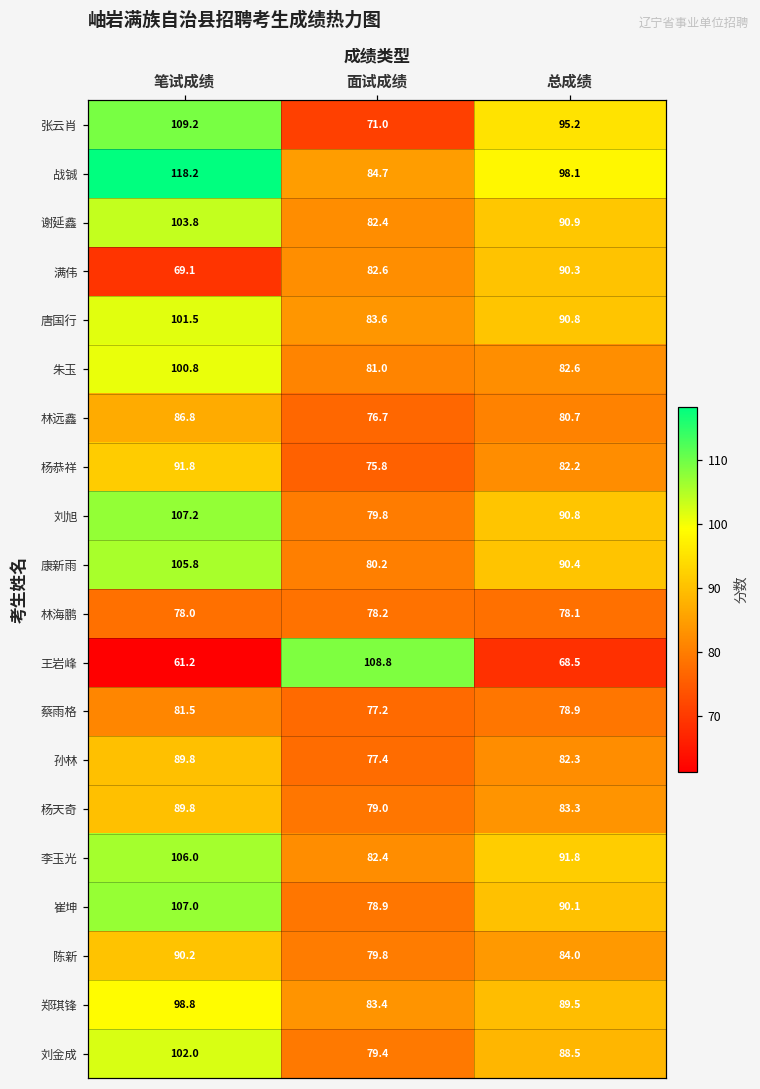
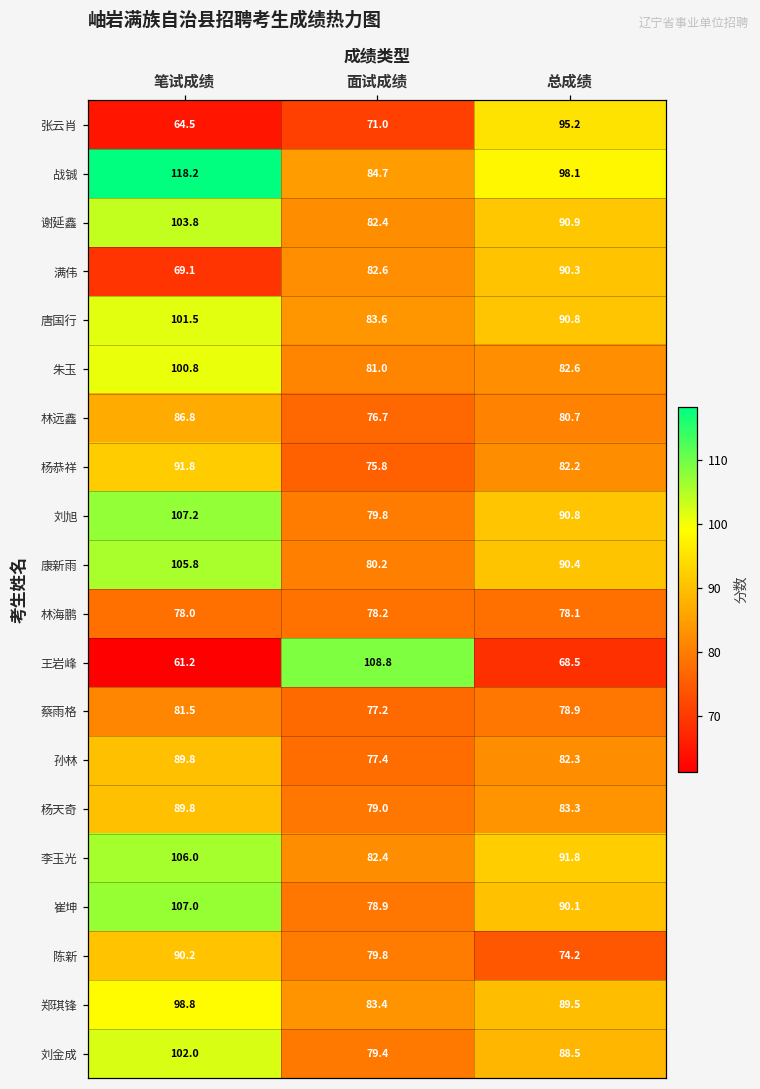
  {
    "张云肖": {
-     "笔试成绩": 109.2,
+     "笔试成绩": 64.5,
      "面试成绩": 71.0,
      "总成绩": 95.2
    },
    "战铖": {
      "笔试成绩": 118.2,
      "面试成绩": 84.7,
      "总成绩": 98.1
    },
    "谢延鑫": {
      "笔试成绩": 103.8,
      "面试成绩": 82.4,
      "总成绩": 90.9
    },
    "满伟": {
      "笔试成绩": 69.1,
      "面试成绩": 82.6,
      "总成绩": 90.3
    },
    "唐国行": {
      "笔试成绩": 101.5,
      "面试成绩": 83.6,
      "总成绩": 90.8
    },
    "朱玉": {
      "笔试成绩": 100.8,
      "面试成绩": 81.0,
      "总成绩": 82.6
    },
    "林远鑫": {
      "笔试成绩": 86.8,
      "面试成绩": 76.7,
      "总成绩": 80.7
    },
    "杨恭祥": {
      "笔试成绩": 91.8,
      "面试成绩": 75.8,
      "总成绩": 82.2
    },
    "刘旭": {
      "笔试成绩": 107.2,
      "面试成绩": 79.8,
      "总成绩": 90.8
    },
    "康新雨": {
      "笔试成绩": 105.8,
      "面试成绩": 80.2,
      "总成绩": 90.4
    },
    "林海鹏": {
      "笔试成绩": 78.0,
      "面试成绩": 78.2,
      "总成绩": 78.1
    },
    "王岩峰": {
      "笔试成绩": 61.2,
      "面试成绩": 108.8,
      "总成绩": 68.5
    },
    "蔡雨格": {
      "笔试成绩": 81.5,
      "面试成绩": 77.2,
      "总成绩": 78.9
    },
    "孙林": {
      "笔试成绩": 89.8,
      "面试成绩": 77.4,
      "总成绩": 82.3
    },
    "杨天奇": {
      "笔试成绩": 89.8,
      "面试成绩": 79.0,
      "总成绩": 83.3
    },
    "李玉光": {
      "笔试成绩": 106.0,
      "面试成绩": 82.4,
      "总成绩": 91.8
    },
    "崔坤": {
      "笔试成绩": 107.0,
      "面试成绩": 78.9,
      "总成绩": 90.1
    },
    "陈新": {
      "笔试成绩": 90.2,
      "面试成绩": 79.8,
-     "总成绩": 84.0
+     "总成绩": 74.2
    },
    "郑琪锋": {
      "笔试成绩": 98.8,
      "面试成绩": 83.4,
      "总成绩": 89.5
    },
    "刘金成": {
      "笔试成绩": 102.0,
      "面试成绩": 79.4,
      "总成绩": 88.5
    }
  }
